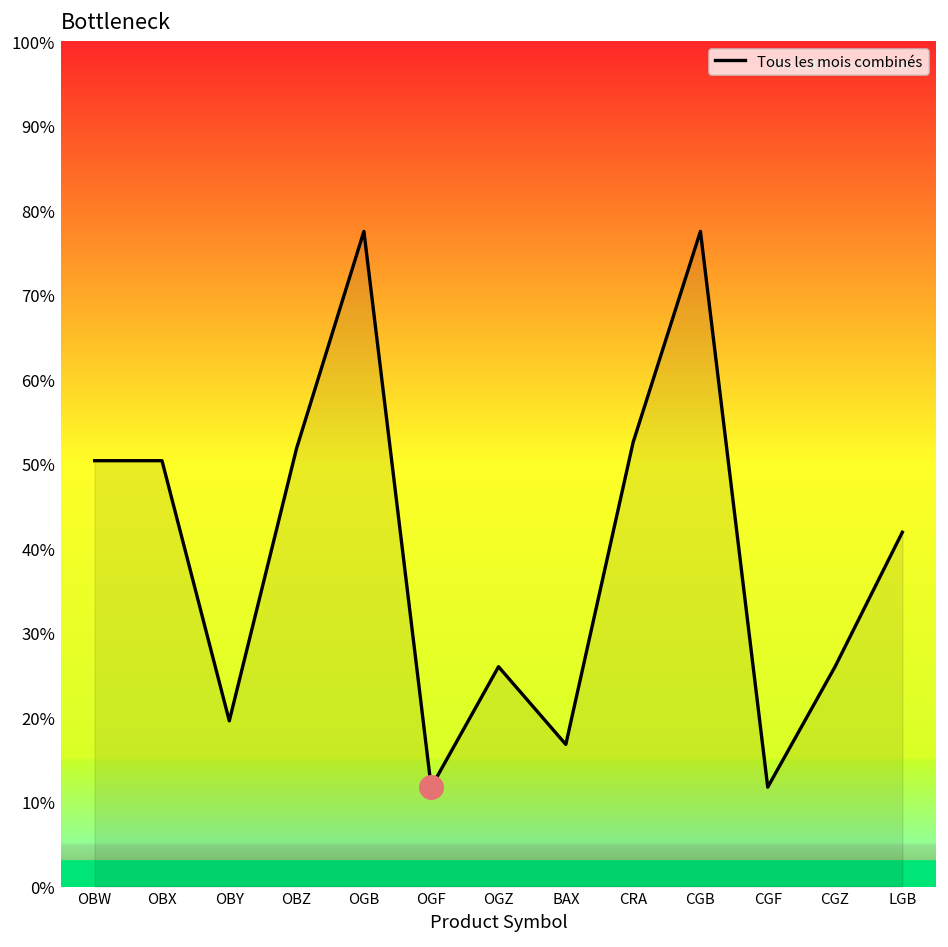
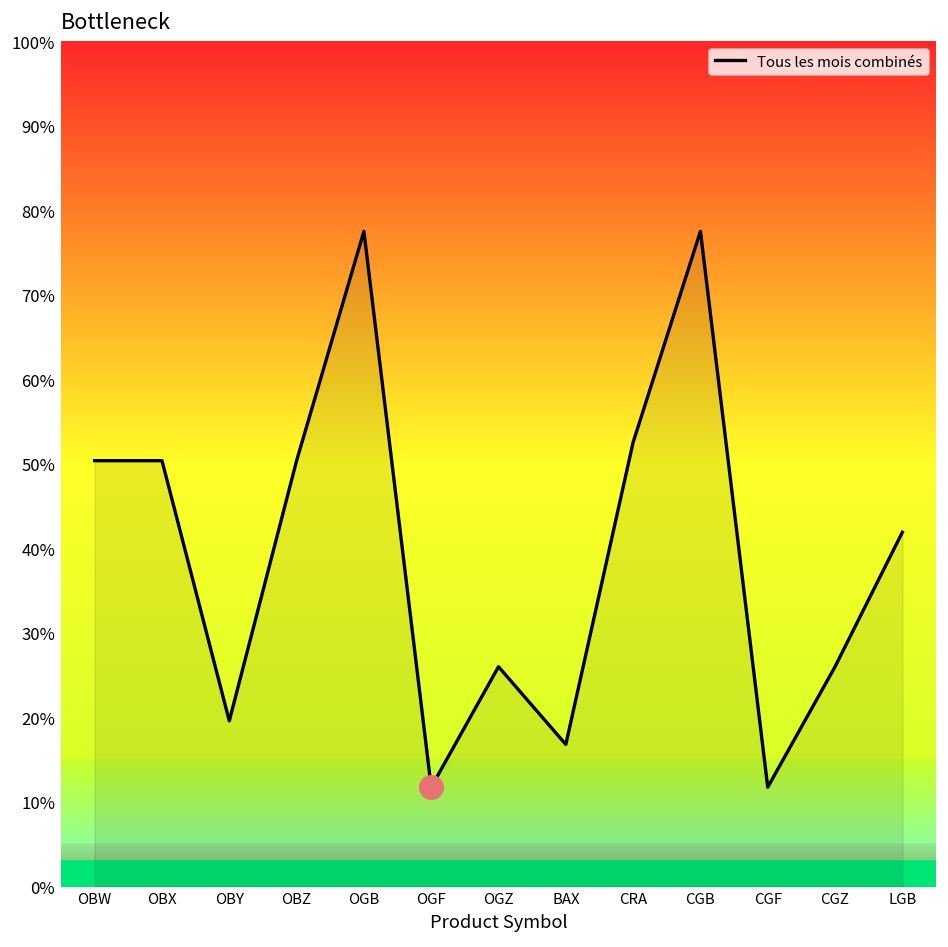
  {
    "Tous les mois combinés": {
      "OBW": "50%",
      "OBX": "50%",
      "OBY": "20%",
-     "OBZ": "52%",
+     "OBZ": "50%",
      "OGB": "78%",
      "OGZ": "26%",
      "BAX": "17%",
      "CRA": "53%",
      "CGB": "78%",
      "CGF": "12%",
      "CGZ": "26%",
      "LGB": "42%"
    }
  }
